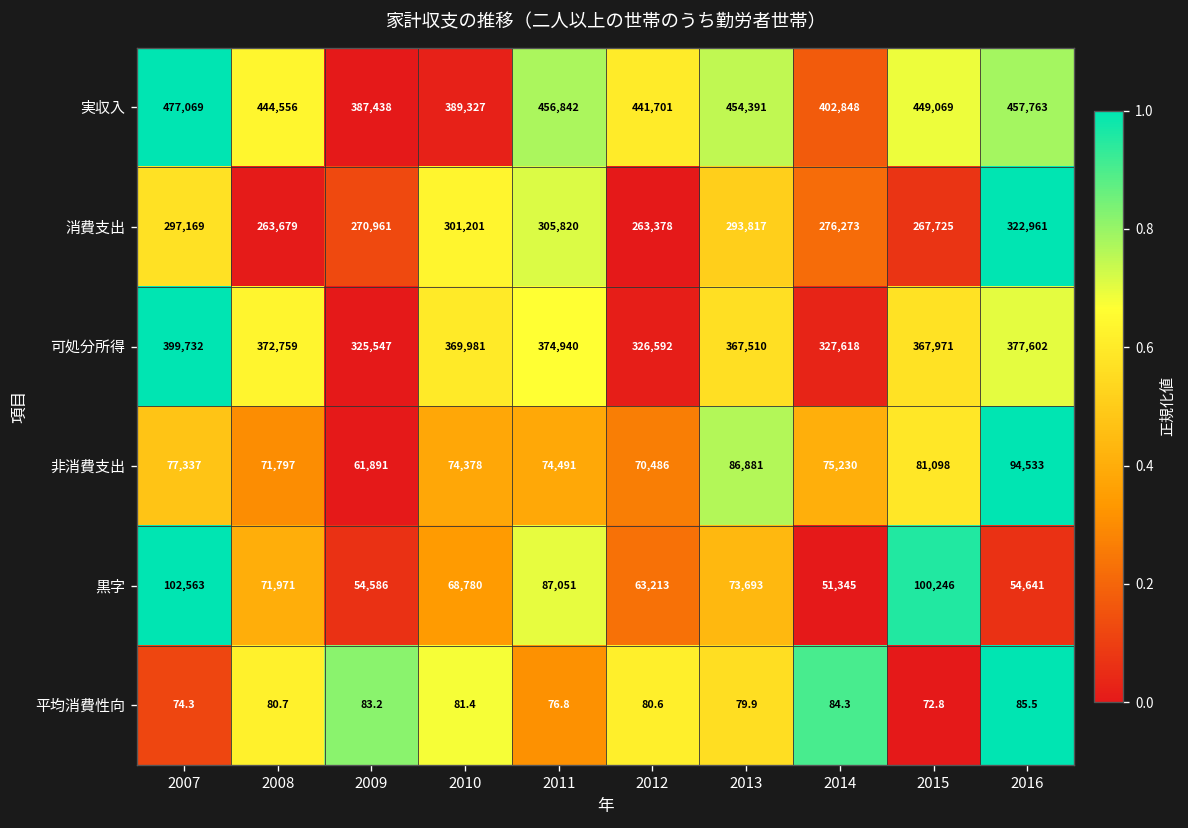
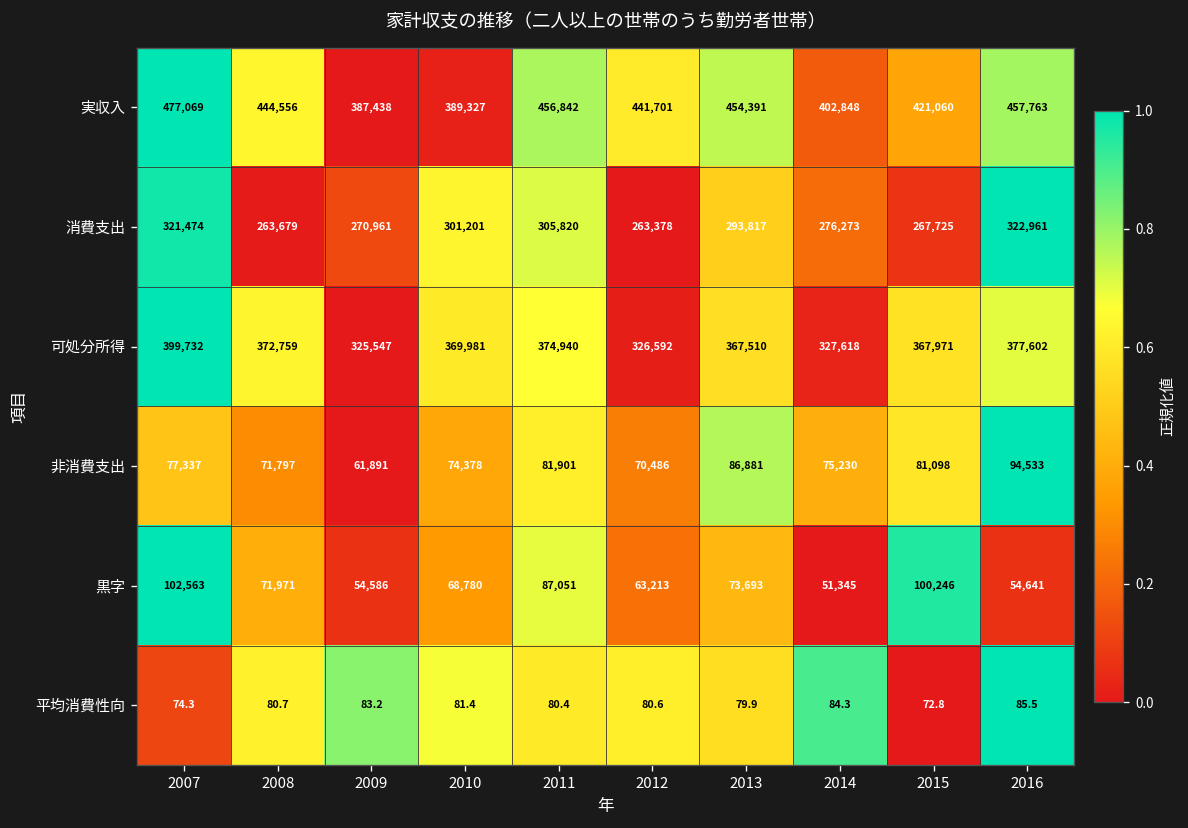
  {
    "実収入": {
      "2007": "477,069",
      "2008": "444,556",
      "2009": "387,438",
      "2010": "389,327",
      "2011": "456,842",
      "2012": "441,701",
      "2013": "454,391",
      "2014": "402,848",
-     "2015": "449,069",
+     "2015": "421,060",
      "2016": "457,763"
    },
    "消費支出": {
-     "2007": "297,169",
+     "2007": "321,474",
      "2008": "263,679",
      "2009": "270,961",
      "2010": "301,201",
      "2011": "305,820",
      "2012": "263,378",
      "2013": "293,817",
      "2014": "276,273",
      "2015": "267,725",
      "2016": "322,961"
    },
    "可処分所得": {
      "2007": "399,732",
      "2008": "372,759",
      "2009": "325,547",
      "2010": "369,981",
      "2011": "374,940",
      "2012": "326,592",
      "2013": "367,510",
      "2014": "327,618",
      "2015": "367,971",
      "2016": "377,602"
    },
    "非消費支出": {
      "2007": "77,337",
      "2008": "71,797",
      "2009": "61,891",
      "2010": "74,378",
-     "2011": "74,491",
+     "2011": "81,901",
      "2012": "70,486",
      "2013": "86,881",
      "2014": "75,230",
      "2015": "81,098",
      "2016": "94,533"
    },
    "黒字": {
      "2007": "102,563",
      "2008": "71,971",
      "2009": "54,586",
      "2010": "68,780",
      "2011": "87,051",
      "2012": "63,213",
      "2013": "73,693",
      "2014": "51,345",
      "2015": "100,246",
      "2016": "54,641"
    },
    "平均消費性向": {
      "2007": "74.3",
      "2008": "80.7",
      "2009": "83.2",
      "2010": "81.4",
-     "2011": "76.8",
+     "2011": "80.4",
      "2012": "80.6",
      "2013": "79.9",
      "2014": "84.3",
      "2015": "72.8",
      "2016": "85.5"
    }
  }
